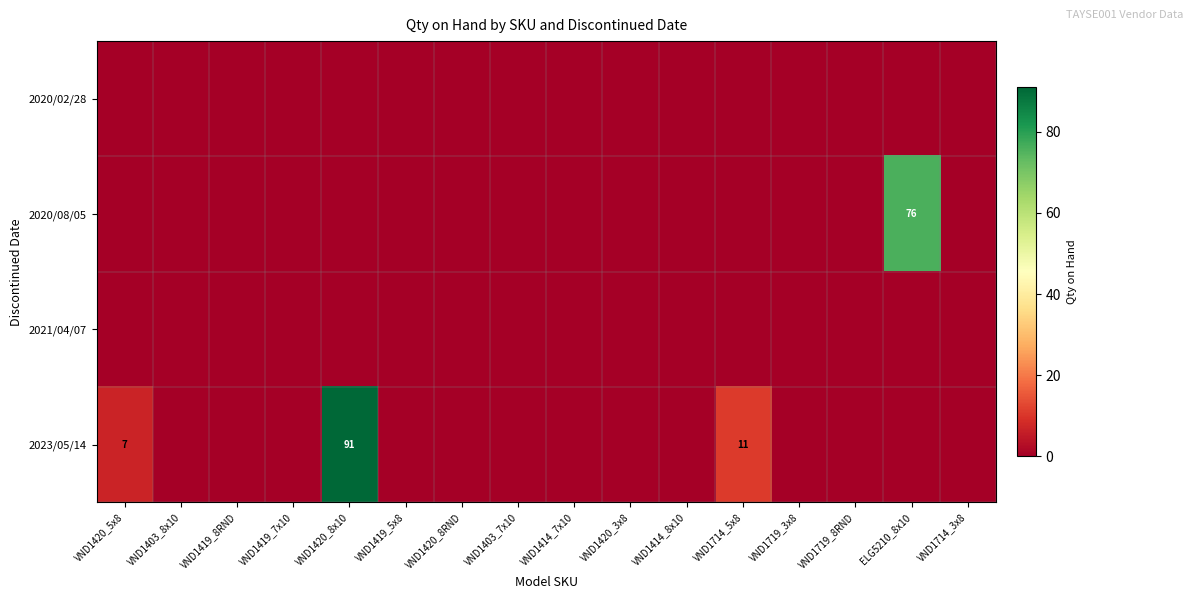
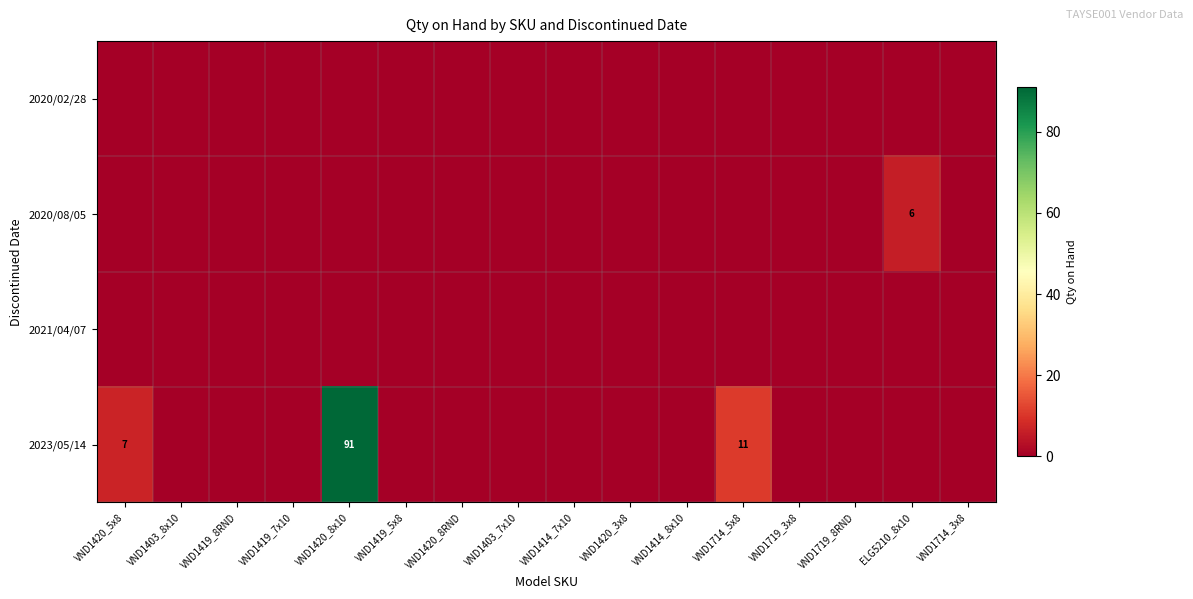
  {
    "2020/08/05": {
-     "ELG5210_8x10": 76
+     "ELG5210_8x10": 6
    },
    "2023/05/14": {
      "VND1420_5x8": 7,
      "VND1420_8x10": 91,
      "VND1714_5x8": 11
    }
  }
